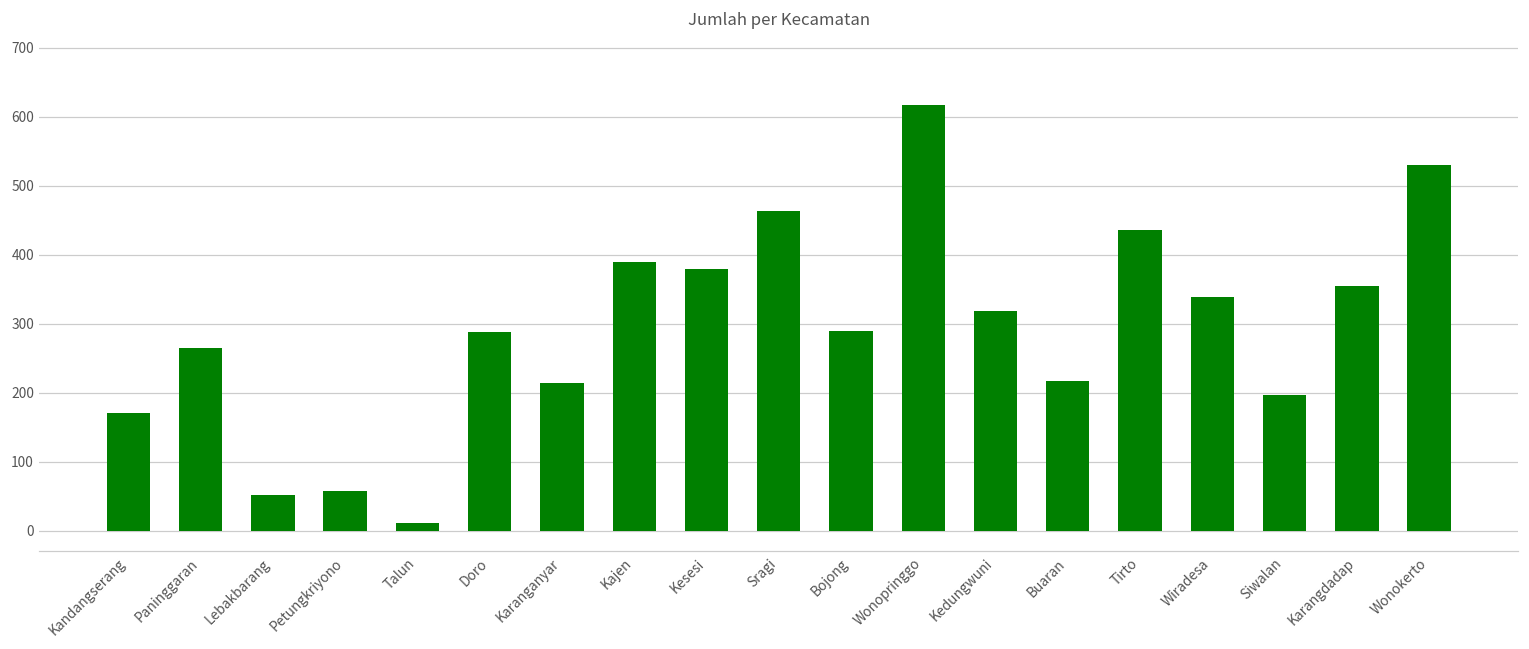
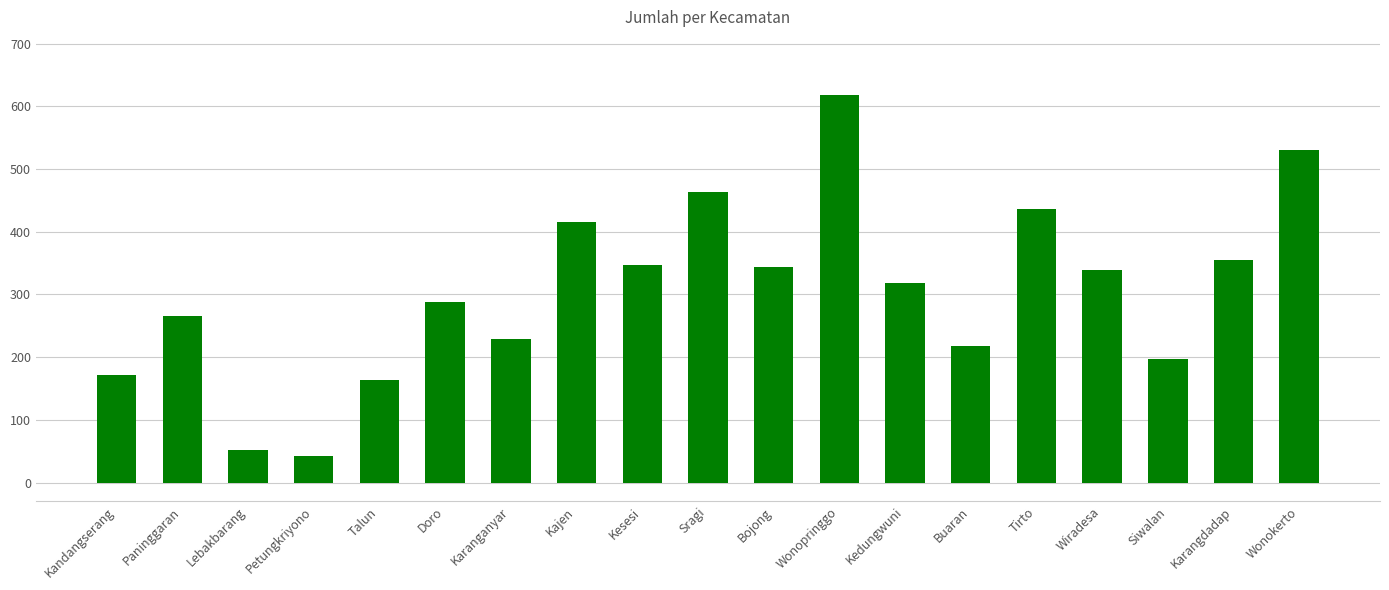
  {
    "Kandangserang": 170,
    "Paninggaran": 270,
    "Lebakbarang": 50,
-   "Petungkriyono": 60,
-   "Talun": 10,
+   "Petungkriyono": 40,
+   "Talun": 160,
    "Doro": 290,
-   "Karanganyar": 210,
-   "Kajen": 390,
-   "Kesesi": 380,
+   "Karanganyar": 230,
+   "Kajen": 420,
+   "Kesesi": 350,
    "Sragi": 460,
-   "Bojong": 290,
+   "Bojong": 340,
    "Wonopringgo": 620,
    "Kedungwuni": 320,
    "Buaran": 220,
    "Tirto": 440,
    "Wiradesa": 340,
    "Siwalan": 200,
    "Karangdadap": 360,
    "Wonokerto": 530
  }
